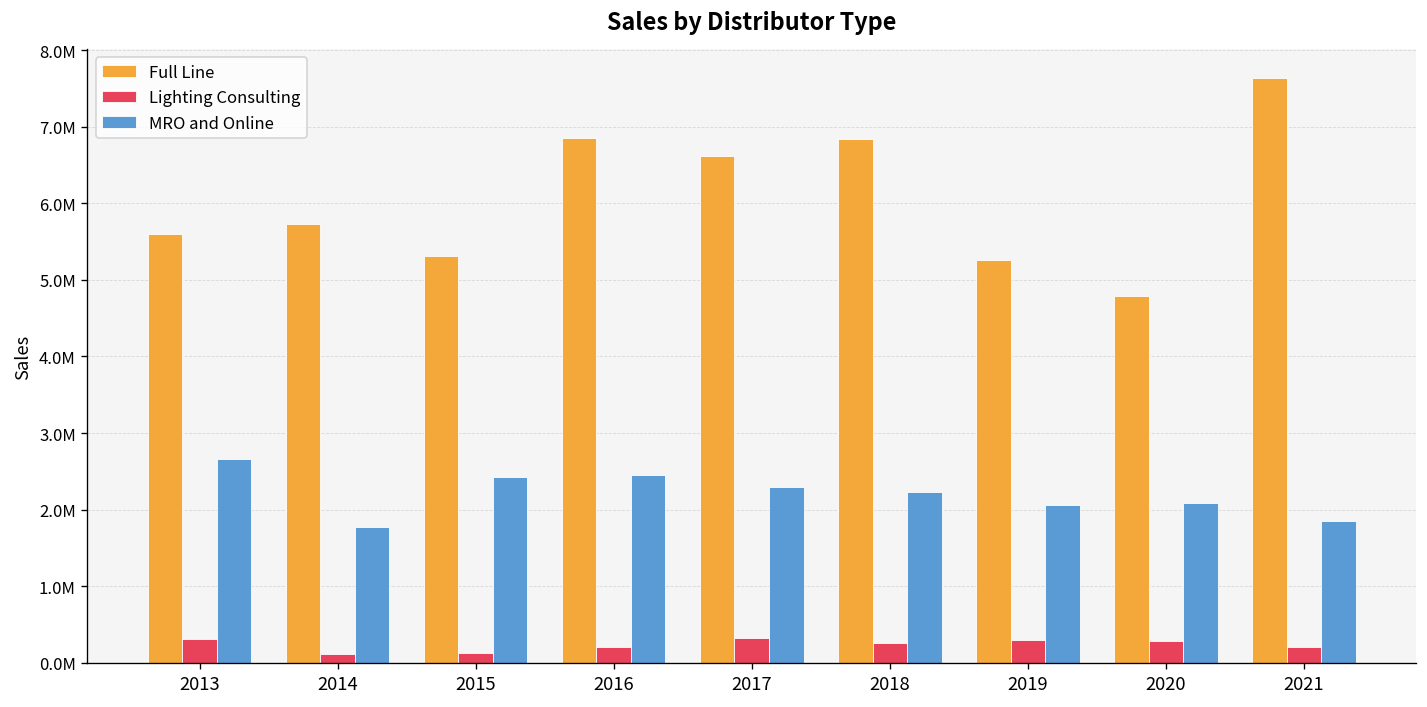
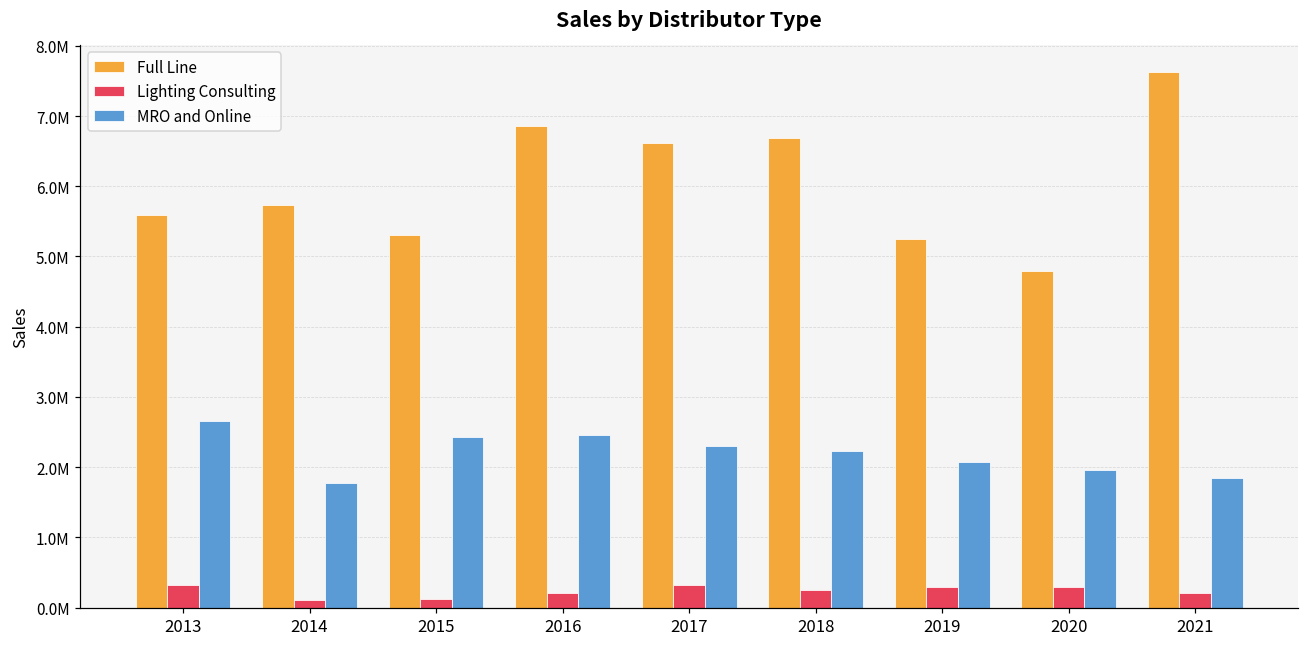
  {
    "Full Line": {
      "2013": 5600000,
      "2014": 5700000,
      "2015": 5300000,
      "2016": 6900000,
      "2017": 6600000,
-     "2018": 6800000,
+     "2018": 6700000,
      "2019": 5300000,
      "2020": 4800000,
      "2021": 7600000
    },
    "Lighting Consulting": {
      "2013": 300000,
      "2014": 100000,
      "2015": 100000,
      "2016": 200000,
      "2017": 300000,
      "2018": 300000,
      "2019": 300000,
      "2020": 300000,
      "2021": 200000
    },
    "MRO and Online": {
      "2013": 2700000,
      "2014": 1800000,
      "2015": 2400000,
      "2016": 2500000,
      "2017": 2300000,
      "2018": 2200000,
      "2019": 2100000,
-     "2020": 2100000,
+     "2020": 2000000,
      "2021": 1800000
    }
  }
